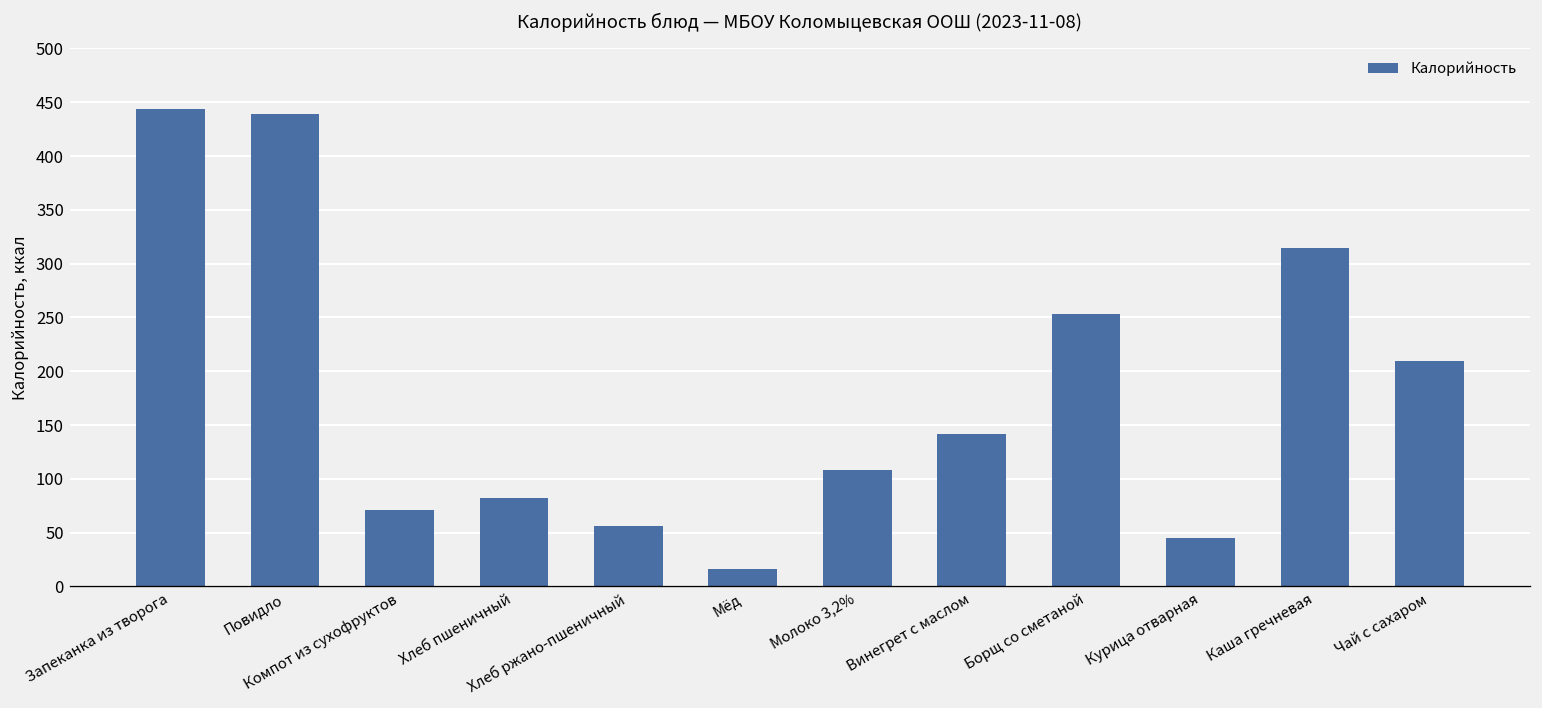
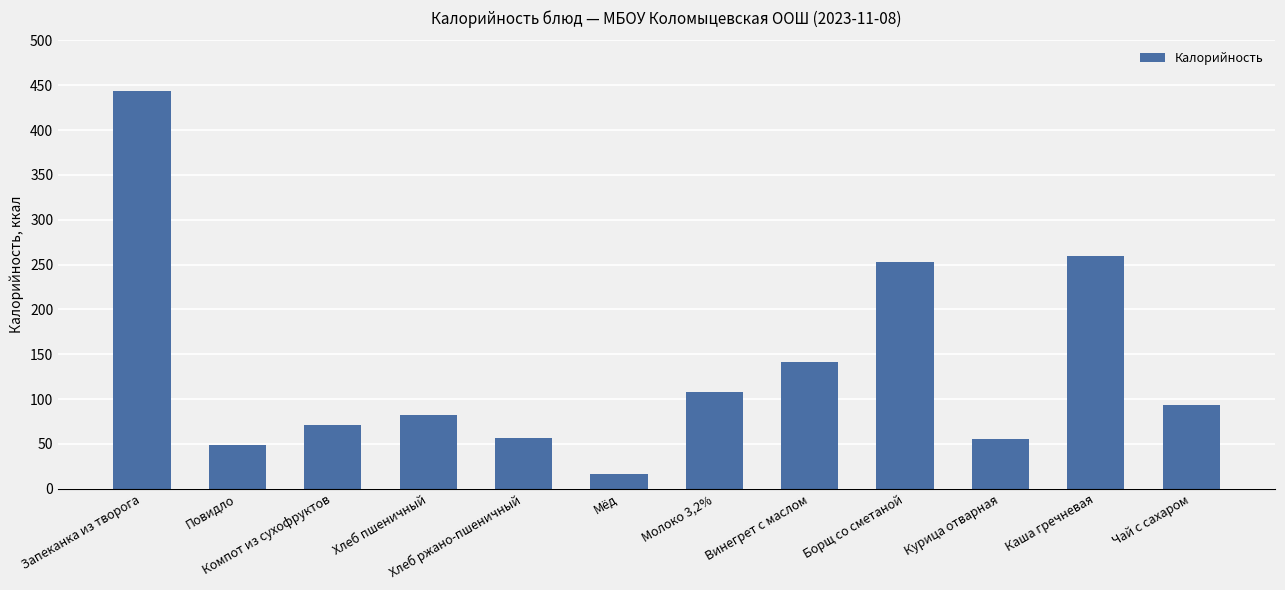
  {
    "Запеканка из творога": 440,
-   "Повидло": 440,
+   "Повидло": 50,
    "Компот из сухофруктов": 70,
    "Хлеб пшеничный": 80,
    "Хлеб ржано-пшеничный": 60,
    "Мёд": 20,
    "Молоко 3,2%": 110,
    "Винегрет с маслом": 140,
    "Борщ со сметаной": 250,
-   "Курица отварная": 50,
-   "Каша гречневая": 320,
-   "Чай с сахаром": 210
+   "Курица отварная": 60,
+   "Каша гречневая": 260,
+   "Чай с сахаром": 90
  }
